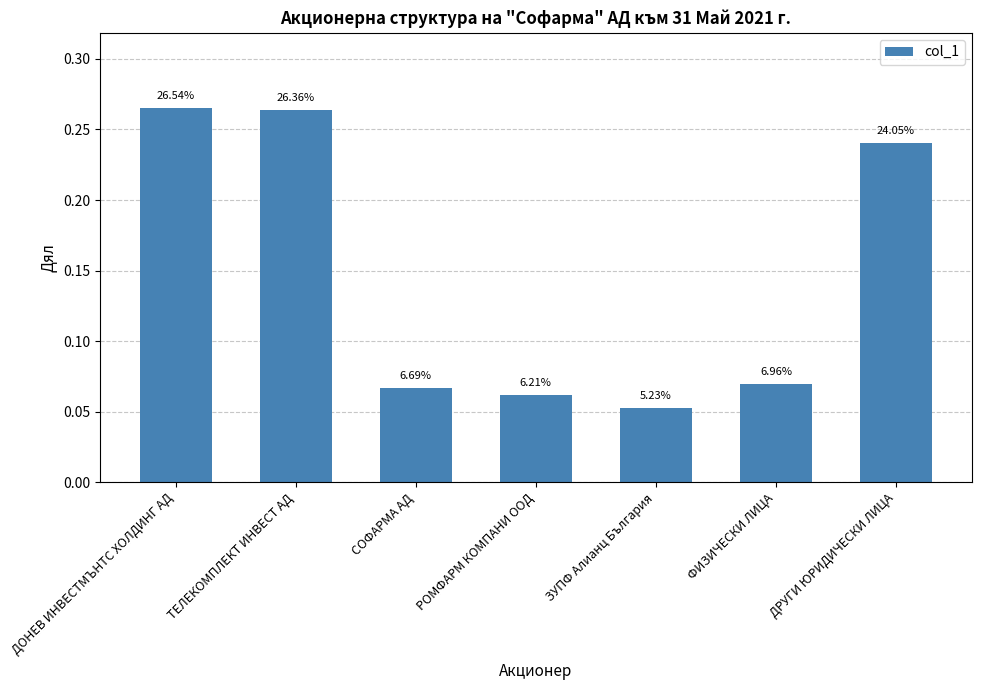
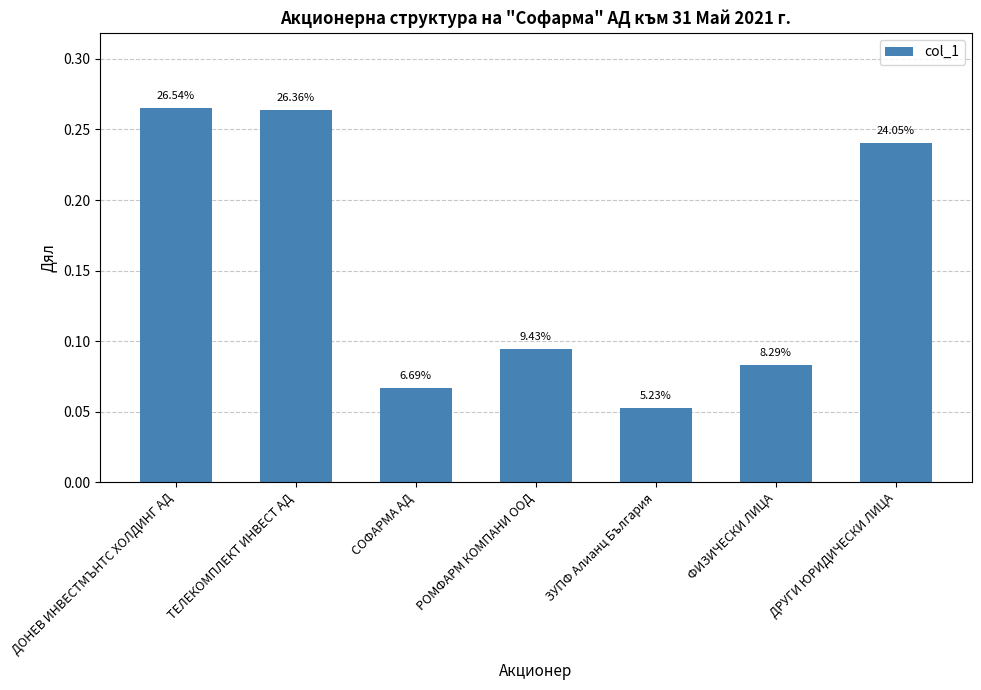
  {
    "ДОНЕВ ИНВЕСТМЪНТС ХОЛДИНГ АД": "26.54%",
    "ТЕЛЕКОМПЛЕКТ ИНВЕСТ АД": "26.36%",
    "СОФАРМА АД": "6.69%",
-   "РОМФАРМ КОМПАНИ ООД": "6.21%",
+   "РОМФАРМ КОМПАНИ ООД": "9.43%",
    "ЗУПФ Алианц България": "5.23%",
-   "ФИЗИЧЕСКИ ЛИЦА": "6.96%",
+   "ФИЗИЧЕСКИ ЛИЦА": "8.29%",
    "ДРУГИ ЮРИДИЧЕСКИ ЛИЦА": "24.05%"
  }
